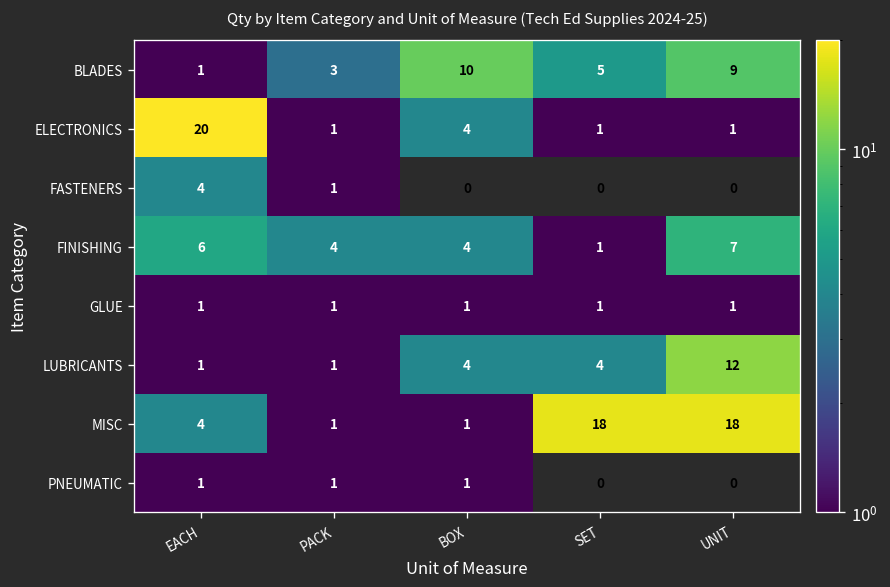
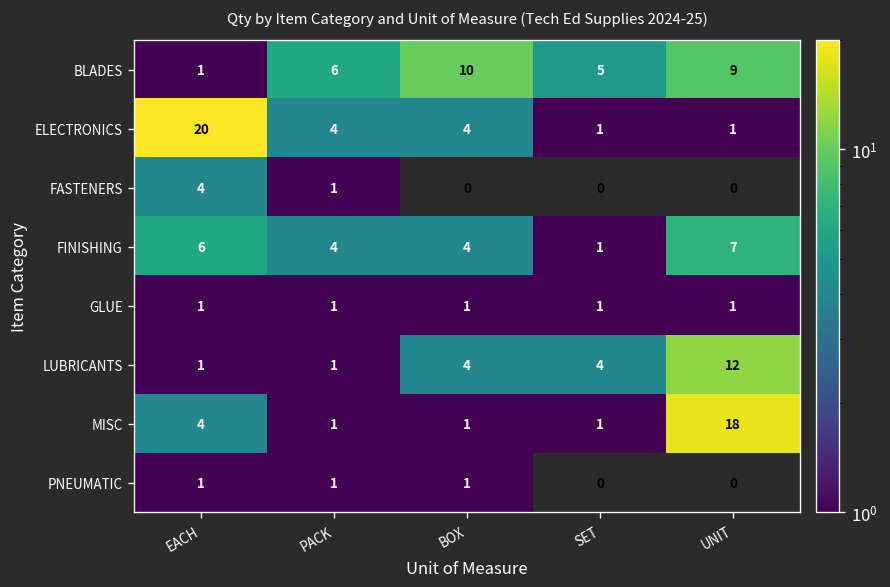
  {
    "BLADES": {
      "EACH": 1,
-     "PACK": 3,
+     "PACK": 6,
      "BOX": 10,
      "SET": 5,
      "UNIT": 9
    },
    "ELECTRONICS": {
      "EACH": 20,
-     "PACK": 1,
+     "PACK": 4,
      "BOX": 4,
      "SET": 1,
      "UNIT": 1
    },
    "FASTENERS": {
      "EACH": 4,
      "PACK": 1
    },
    "FINISHING": {
      "EACH": 6,
      "PACK": 4,
      "BOX": 4,
      "SET": 1,
      "UNIT": 7
    },
    "GLUE": {
      "EACH": 1,
      "PACK": 1,
      "BOX": 1,
      "SET": 1,
      "UNIT": 1
    },
    "LUBRICANTS": {
      "EACH": 1,
      "PACK": 1,
      "BOX": 4,
      "SET": 4,
      "UNIT": 12
    },
    "MISC": {
      "EACH": 4,
      "PACK": 1,
      "BOX": 1,
-     "SET": 18,
+     "SET": 1,
      "UNIT": 18
    },
    "PNEUMATIC": {
      "EACH": 1,
      "PACK": 1,
      "BOX": 1
    }
  }
